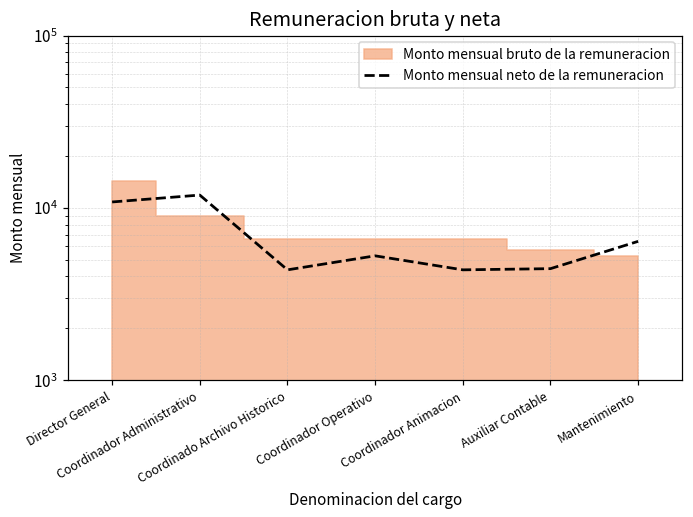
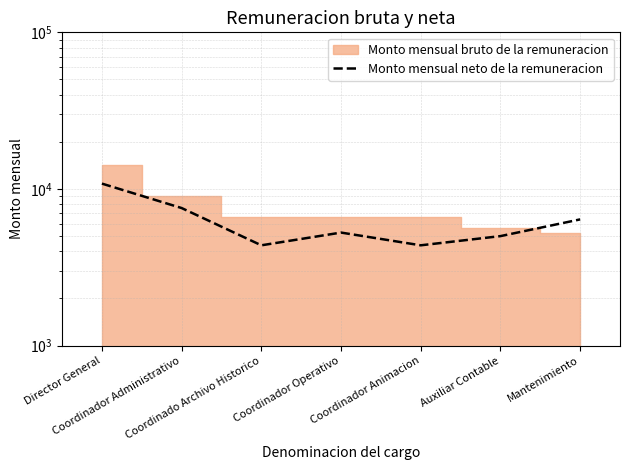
  {
    "Monto mensual neto de la remuneracion": {
      "Director General": 11000,
-     "Coordinador Administrativo": 12000,
+     "Coordinador Administrativo": 8000,
      "Coordinado Archivo Historico": 4400,
      "Coordinador Operativo": 5300,
      "Coordinador Animacion": 4400,
-     "Auxiliar Contable": 4400,
+     "Auxiliar Contable": 5000,
      "Mantenimiento": 6400
    }
  }
